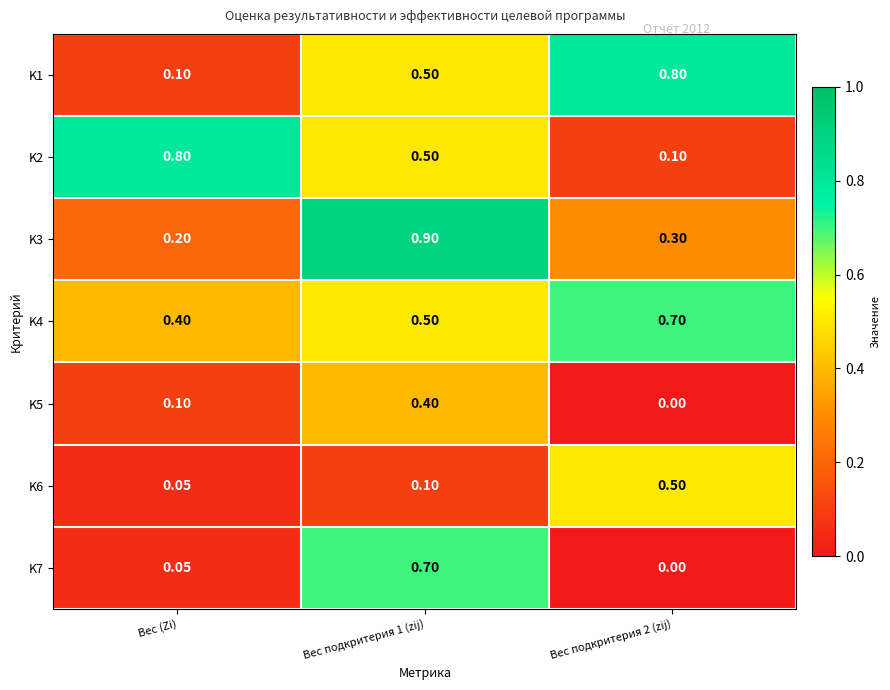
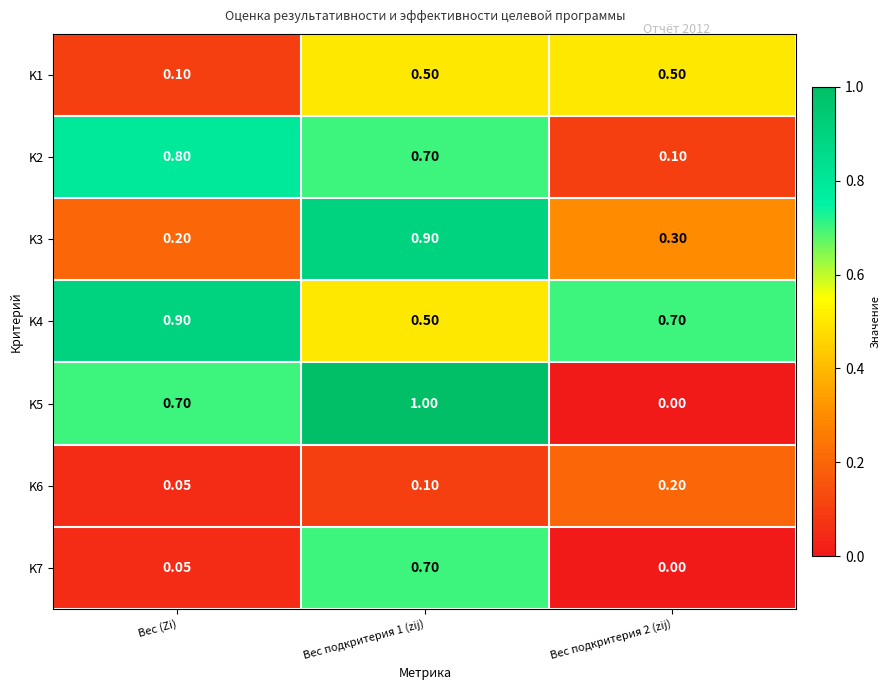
  {
    "K1": {
      "Вес (Zi)": 0.10,
      "Вес подкритерия 1 (zij)": 0.50,
-     "Вес подкритерия 2 (zij)": 0.80
+     "Вес подкритерия 2 (zij)": 0.50
    },
    "K2": {
      "Вес (Zi)": 0.80,
-     "Вес подкритерия 1 (zij)": 0.50,
+     "Вес подкритерия 1 (zij)": 0.70,
      "Вес подкритерия 2 (zij)": 0.10
    },
    "K3": {
      "Вес (Zi)": 0.20,
      "Вес подкритерия 1 (zij)": 0.90,
      "Вес подкритерия 2 (zij)": 0.30
    },
    "K4": {
-     "Вес (Zi)": 0.40,
+     "Вес (Zi)": 0.90,
      "Вес подкритерия 1 (zij)": 0.50,
      "Вес подкритерия 2 (zij)": 0.70
    },
    "K5": {
-     "Вес (Zi)": 0.10,
-     "Вес подкритерия 1 (zij)": 0.40,
+     "Вес (Zi)": 0.70,
+     "Вес подкритерия 1 (zij)": 1.00,
      "Вес подкритерия 2 (zij)": 0.00
    },
    "K6": {
      "Вес (Zi)": 0.05,
      "Вес подкритерия 1 (zij)": 0.10,
-     "Вес подкритерия 2 (zij)": 0.50
+     "Вес подкритерия 2 (zij)": 0.20
    },
    "K7": {
      "Вес (Zi)": 0.05,
      "Вес подкритерия 1 (zij)": 0.70,
      "Вес подкритерия 2 (zij)": 0.00
    }
  }
